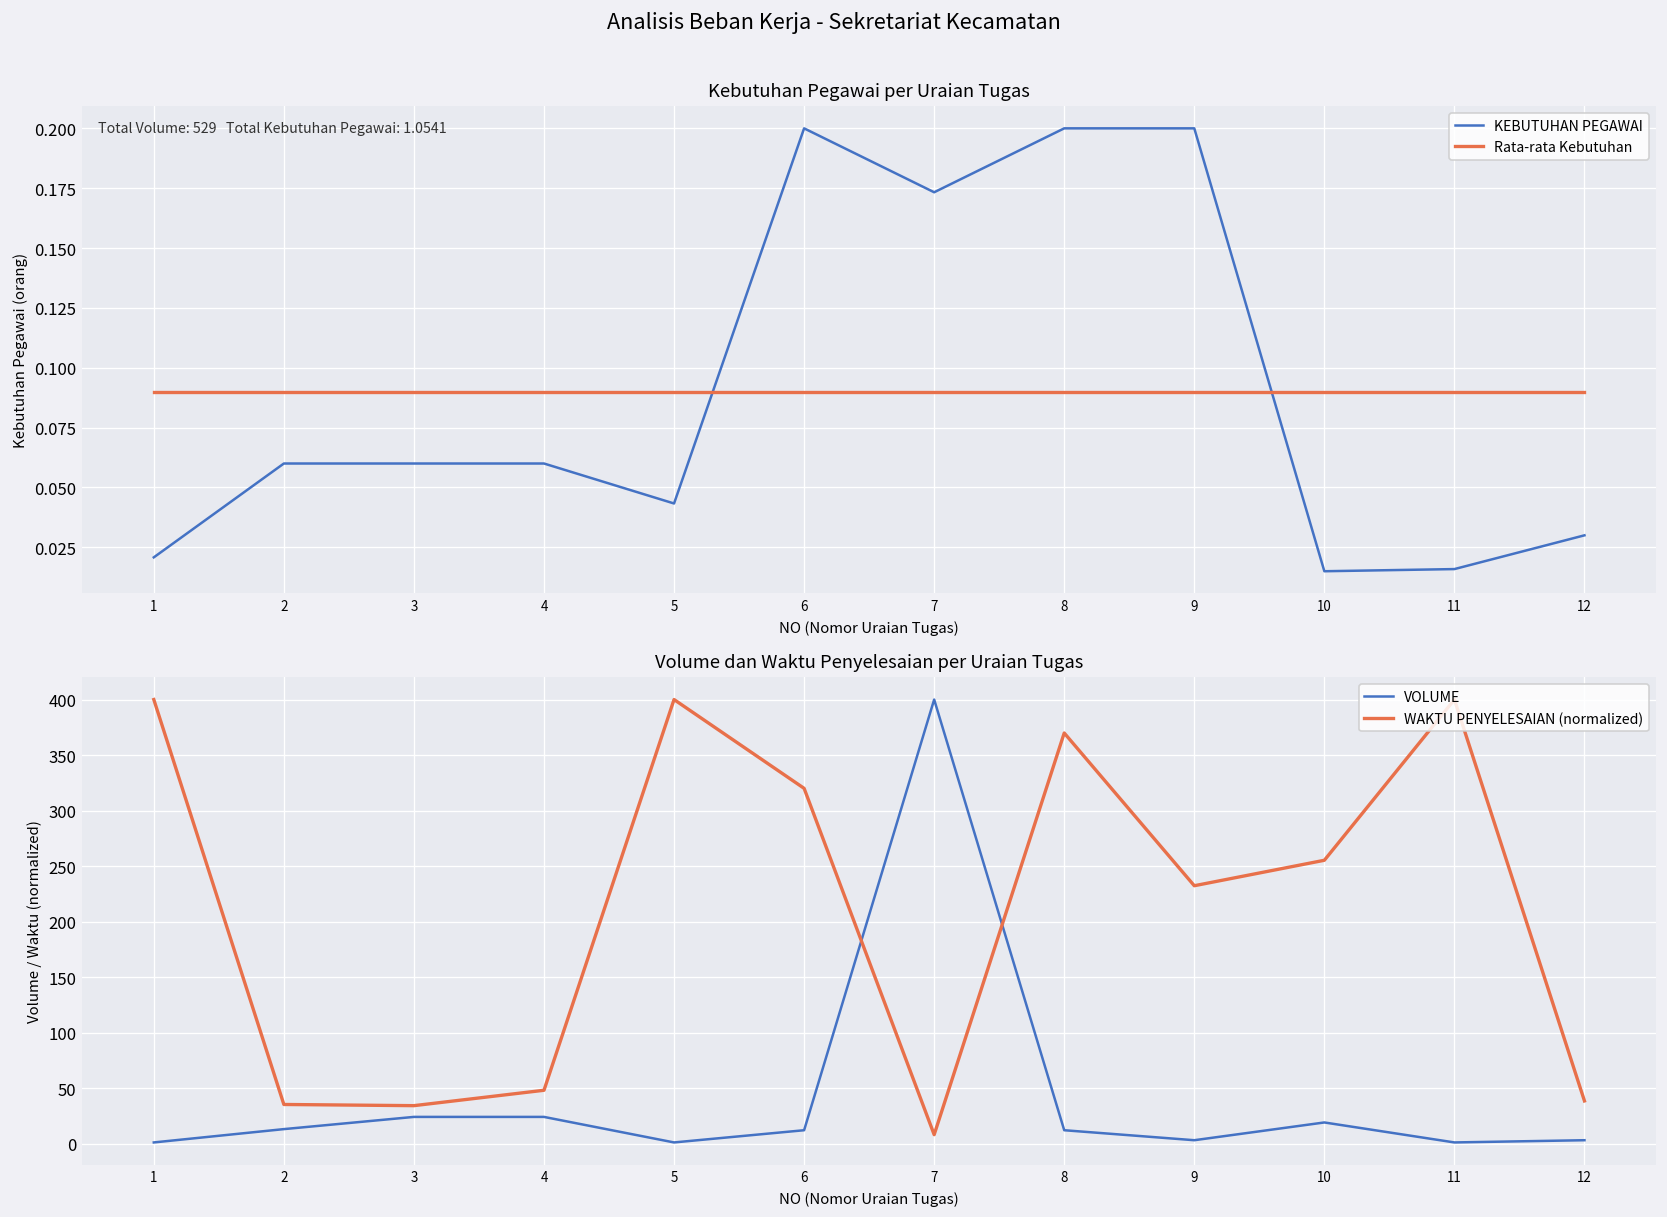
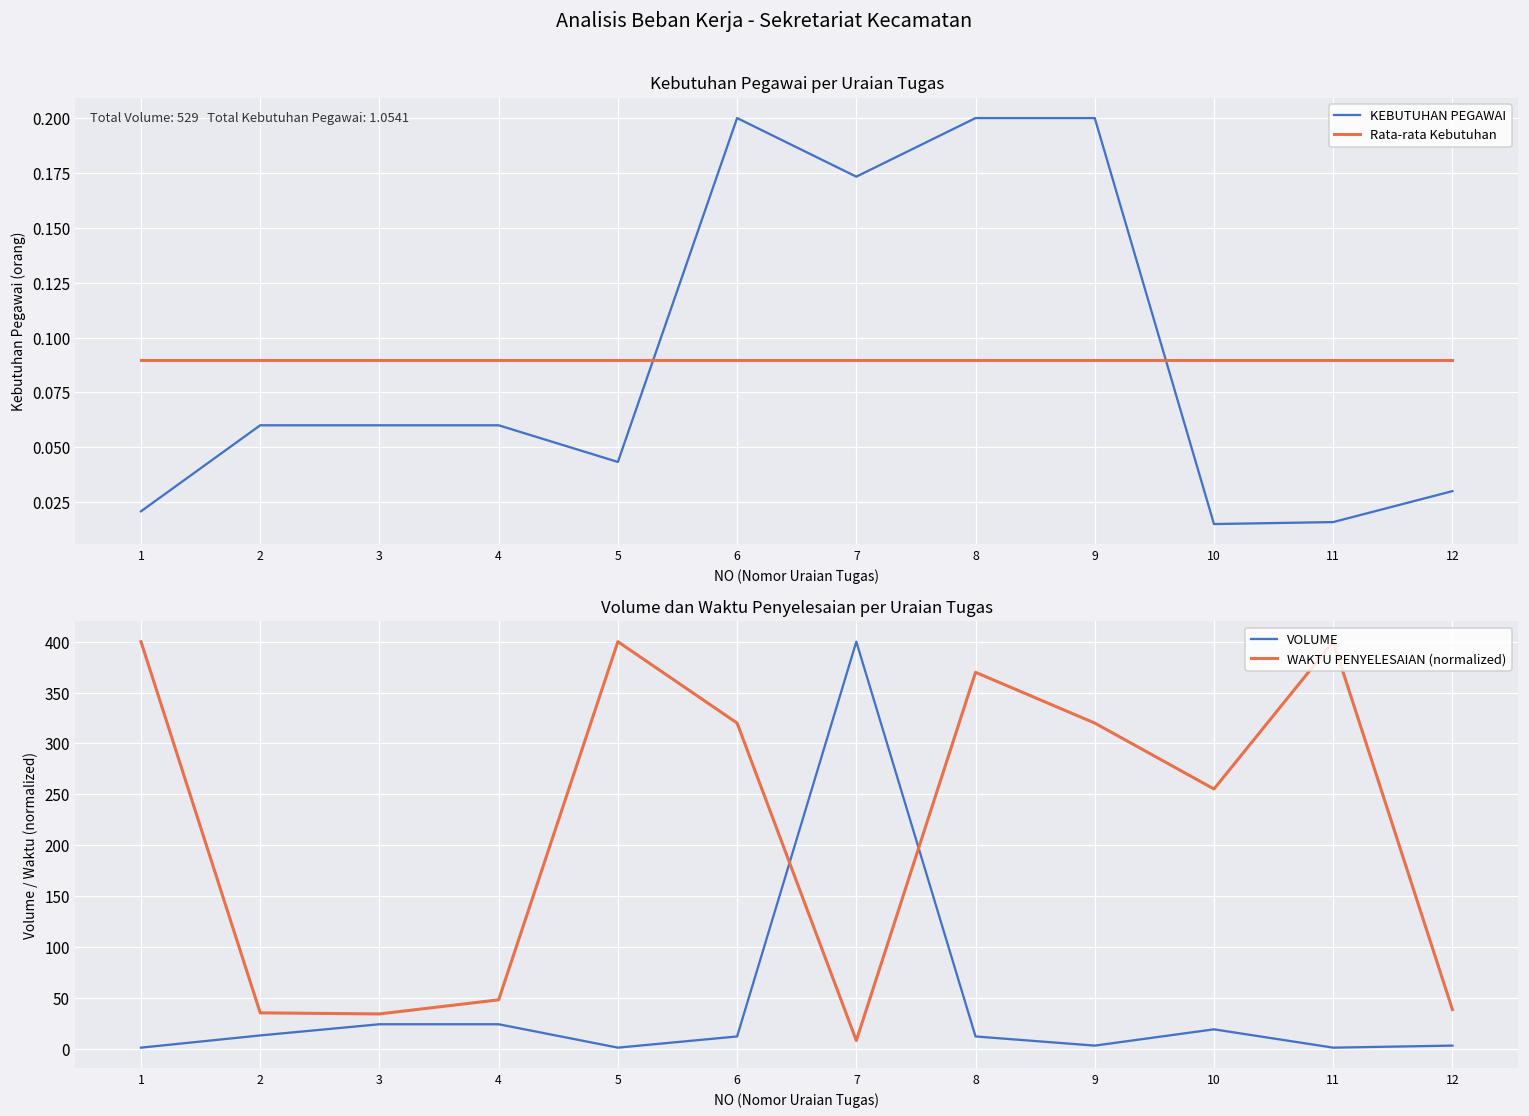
  {
    "Kebutuhan Pegawai per Uraian Tugas": {
      "KEBUTUHAN PEGAWAI": {
        "1": 0.021,
        "2": 0.060,
        "3": 0.060,
        "4": 0.060,
        "5": 0.043,
        "6": 0.200,
        "7": 0.173,
        "8": 0.200,
        "9": 0.200,
        "10": 0.015,
        "11": 0.016,
        "12": 0.030
      },
      "Rata-rata Kebutuhan": {
        "1": 0.090,
        "2": 0.090,
        "3": 0.090,
        "4": 0.090,
        "5": 0.090,
        "6": 0.090,
        "7": 0.090,
        "8": 0.090,
        "9": 0.090,
        "10": 0.090,
        "11": 0.090,
        "12": 0.090
      }
    },
    "Volume dan Waktu Penyelesaian per Uraian Tugas": {
      "VOLUME": {
        "1": 0,
        "2": 10,
        "3": 20,
        "4": 20,
        "5": 0,
        "6": 10,
        "7": 400,
        "8": 10,
        "9": 0,
        "10": 20,
        "11": 0,
        "12": 0
      },
      "WAKTU PENYELESAIAN (normalized)": {
        "1": 400,
        "2": 40,
        "3": 30,
        "4": 50,
        "5": 400,
        "6": 320,
        "7": 10,
        "8": 370,
-       "9": 230,
+       "9": 320,
        "10": 260,
        "12": 40
      }
    }
  }
